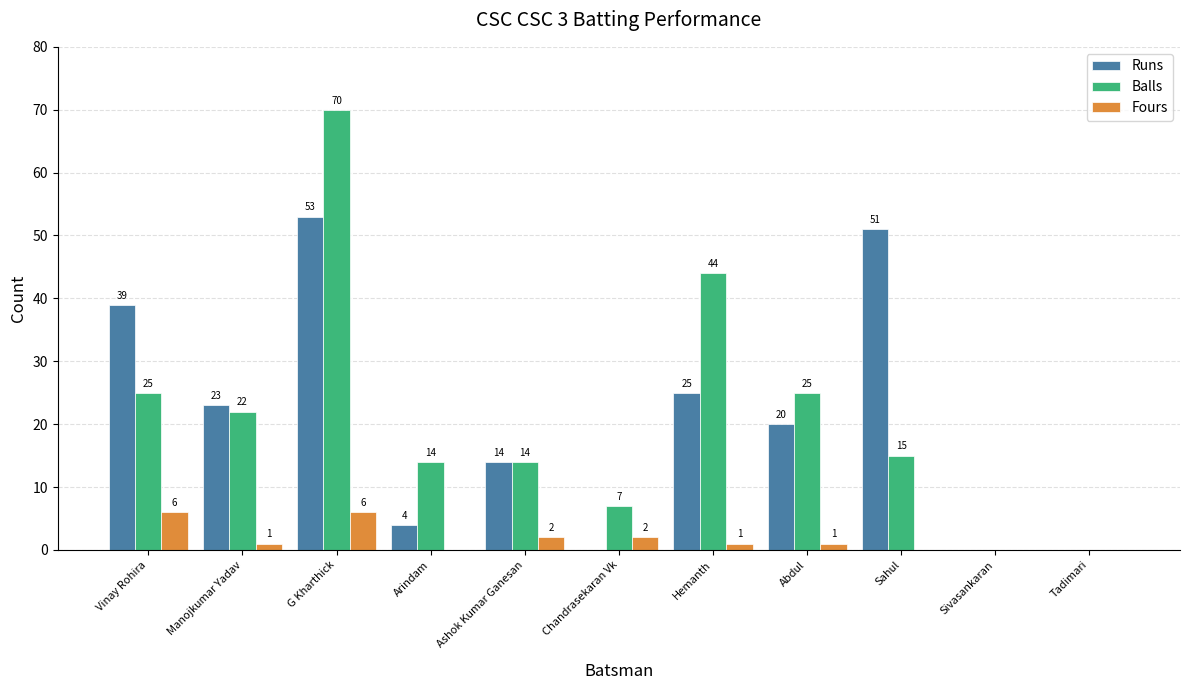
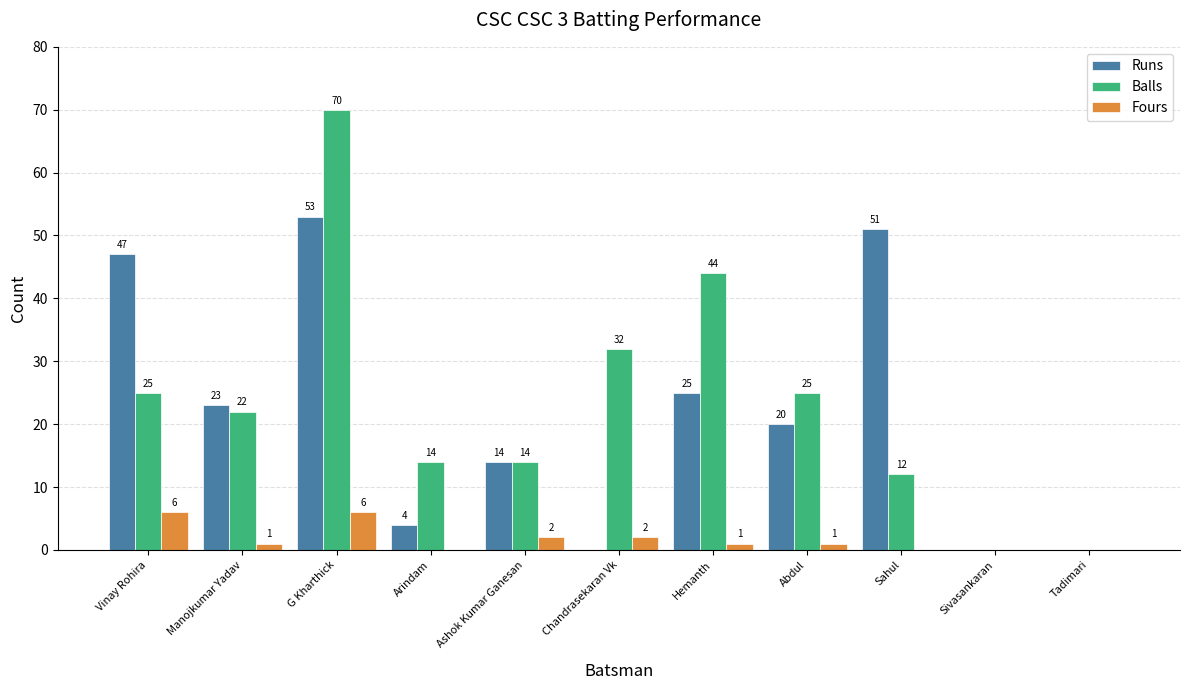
  {
    "Runs": {
-     "Vinay Rohira": 39,
+     "Vinay Rohira": 47,
      "Manojkumar Yadav": 23,
      "G Kharthick": 53,
      "Arindam": 4,
      "Ashok Kumar Ganesan": 14,
      "Hemanth": 25,
      "Abdul": 20,
      "Sahul": 51
    },
    "Balls": {
      "Vinay Rohira": 25,
      "Manojkumar Yadav": 22,
      "G Kharthick": 70,
      "Arindam": 14,
      "Ashok Kumar Ganesan": 14,
-     "Chandrasekaran Vk": 7,
+     "Chandrasekaran Vk": 32,
      "Hemanth": 44,
      "Abdul": 25,
-     "Sahul": 15
+     "Sahul": 12
    },
    "Fours": {
      "Vinay Rohira": 6,
      "Manojkumar Yadav": 1,
      "G Kharthick": 6,
      "Ashok Kumar Ganesan": 2,
      "Chandrasekaran Vk": 2,
      "Hemanth": 1,
      "Abdul": 1
    }
  }
